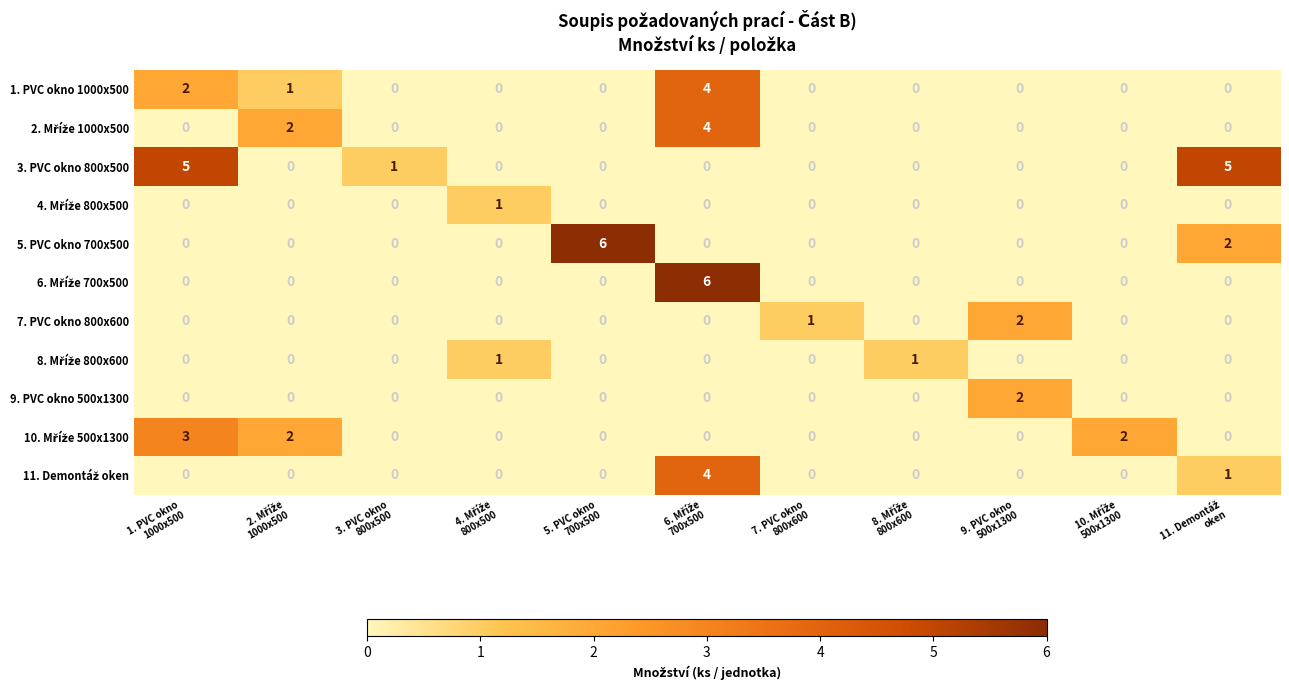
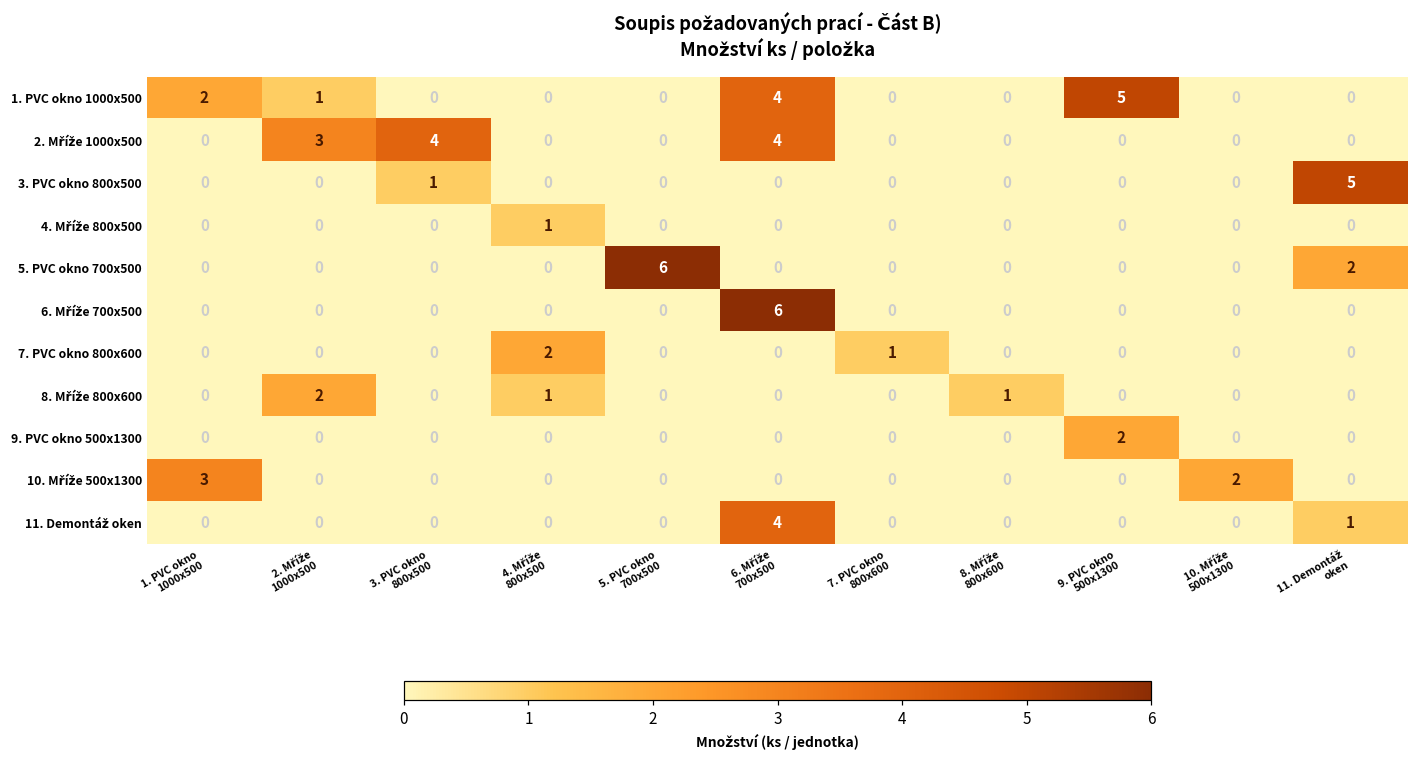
  {
    "1. PVC okno 1000x500": {
      "1. PVC okno 1000x500": 2,
      "2. Mříže 1000x500": 1,
      "3. PVC okno 800x500": 0,
      "4. Mříže 800x500": 0,
      "5. PVC okno 700x500": 0,
      "6. Mříže 700x500": 4,
      "7. PVC okno 800x600": 0,
      "8. Mříže 800x600": 0,
-     "9. PVC okno 500x1300": 0,
+     "9. PVC okno 500x1300": 5,
      "10. Mříže 500x1300": 0,
      "11. Demontáž oken": 0
    },
    "2. Mříže 1000x500": {
      "1. PVC okno 1000x500": 0,
-     "2. Mříže 1000x500": 2,
-     "3. PVC okno 800x500": 0,
+     "2. Mříže 1000x500": 3,
+     "3. PVC okno 800x500": 4,
      "4. Mříže 800x500": 0,
      "5. PVC okno 700x500": 0,
      "6. Mříže 700x500": 4,
      "7. PVC okno 800x600": 0,
      "8. Mříže 800x600": 0,
      "9. PVC okno 500x1300": 0,
      "10. Mříže 500x1300": 0,
      "11. Demontáž oken": 0
    },
    "3. PVC okno 800x500": {
-     "1. PVC okno 1000x500": 5,
+     "1. PVC okno 1000x500": 0,
      "2. Mříže 1000x500": 0,
      "3. PVC okno 800x500": 1,
      "4. Mříže 800x500": 0,
      "5. PVC okno 700x500": 0,
      "6. Mříže 700x500": 0,
      "7. PVC okno 800x600": 0,
      "8. Mříže 800x600": 0,
      "9. PVC okno 500x1300": 0,
      "10. Mříže 500x1300": 0,
      "11. Demontáž oken": 5
    },
    "4. Mříže 800x500": {
      "1. PVC okno 1000x500": 0,
      "2. Mříže 1000x500": 0,
      "3. PVC okno 800x500": 0,
      "4. Mříže 800x500": 1,
      "5. PVC okno 700x500": 0,
      "6. Mříže 700x500": 0,
      "7. PVC okno 800x600": 0,
      "8. Mříže 800x600": 0,
      "9. PVC okno 500x1300": 0,
      "10. Mříže 500x1300": 0,
      "11. Demontáž oken": 0
    },
    "5. PVC okno 700x500": {
      "1. PVC okno 1000x500": 0,
      "2. Mříže 1000x500": 0,
      "3. PVC okno 800x500": 0,
      "4. Mříže 800x500": 0,
      "5. PVC okno 700x500": 6,
      "6. Mříže 700x500": 0,
      "7. PVC okno 800x600": 0,
      "8. Mříže 800x600": 0,
      "9. PVC okno 500x1300": 0,
      "10. Mříže 500x1300": 0,
      "11. Demontáž oken": 2
    },
    "6. Mříže 700x500": {
      "1. PVC okno 1000x500": 0,
      "2. Mříže 1000x500": 0,
      "3. PVC okno 800x500": 0,
      "4. Mříže 800x500": 0,
      "5. PVC okno 700x500": 0,
      "6. Mříže 700x500": 6,
      "7. PVC okno 800x600": 0,
      "8. Mříže 800x600": 0,
      "9. PVC okno 500x1300": 0,
      "10. Mříže 500x1300": 0,
      "11. Demontáž oken": 0
    },
    "7. PVC okno 800x600": {
      "1. PVC okno 1000x500": 0,
      "2. Mříže 1000x500": 0,
      "3. PVC okno 800x500": 0,
-     "4. Mříže 800x500": 0,
+     "4. Mříže 800x500": 2,
      "5. PVC okno 700x500": 0,
      "6. Mříže 700x500": 0,
      "7. PVC okno 800x600": 1,
      "8. Mříže 800x600": 0,
-     "9. PVC okno 500x1300": 2,
+     "9. PVC okno 500x1300": 0,
      "10. Mříže 500x1300": 0,
      "11. Demontáž oken": 0
    },
    "8. Mříže 800x600": {
      "1. PVC okno 1000x500": 0,
-     "2. Mříže 1000x500": 0,
+     "2. Mříže 1000x500": 2,
      "3. PVC okno 800x500": 0,
      "4. Mříže 800x500": 1,
      "5. PVC okno 700x500": 0,
      "6. Mříže 700x500": 0,
      "7. PVC okno 800x600": 0,
      "8. Mříže 800x600": 1,
      "9. PVC okno 500x1300": 0,
      "10. Mříže 500x1300": 0,
      "11. Demontáž oken": 0
    },
    "9. PVC okno 500x1300": {
      "1. PVC okno 1000x500": 0,
      "2. Mříže 1000x500": 0,
      "3. PVC okno 800x500": 0,
      "4. Mříže 800x500": 0,
      "5. PVC okno 700x500": 0,
      "6. Mříže 700x500": 0,
      "7. PVC okno 800x600": 0,
      "8. Mříže 800x600": 0,
      "9. PVC okno 500x1300": 2,
      "10. Mříže 500x1300": 0,
      "11. Demontáž oken": 0
    },
    "10. Mříže 500x1300": {
      "1. PVC okno 1000x500": 3,
-     "2. Mříže 1000x500": 2,
+     "2. Mříže 1000x500": 0,
      "3. PVC okno 800x500": 0,
      "4. Mříže 800x500": 0,
      "5. PVC okno 700x500": 0,
      "6. Mříže 700x500": 0,
      "7. PVC okno 800x600": 0,
      "8. Mříže 800x600": 0,
      "9. PVC okno 500x1300": 0,
      "10. Mříže 500x1300": 2,
      "11. Demontáž oken": 0
    },
    "11. Demontáž oken": {
      "1. PVC okno 1000x500": 0,
      "2. Mříže 1000x500": 0,
      "3. PVC okno 800x500": 0,
      "4. Mříže 800x500": 0,
      "5. PVC okno 700x500": 0,
      "6. Mříže 700x500": 4,
      "7. PVC okno 800x600": 0,
      "8. Mříže 800x600": 0,
      "9. PVC okno 500x1300": 0,
      "10. Mříže 500x1300": 0,
      "11. Demontáž oken": 1
    }
  }
